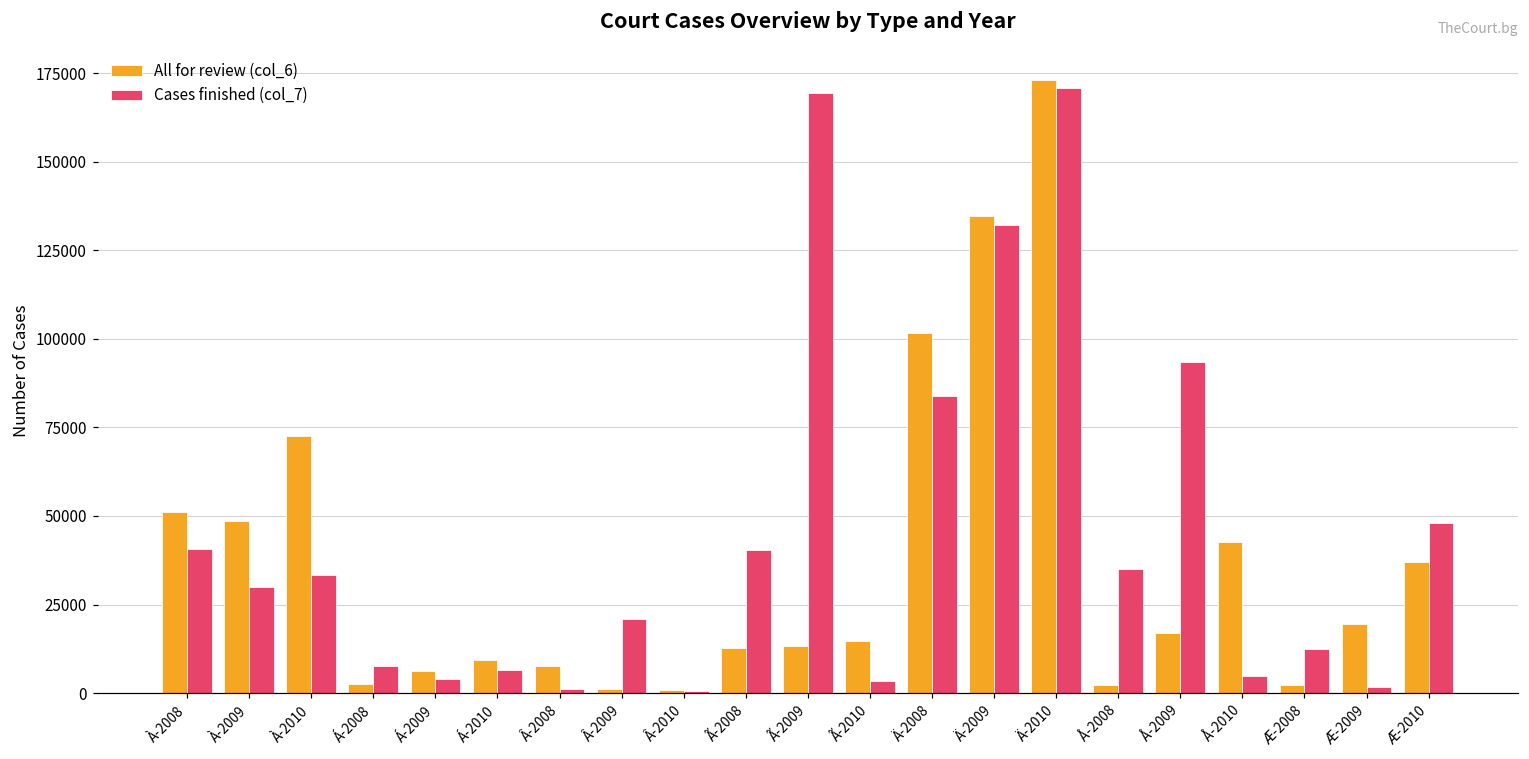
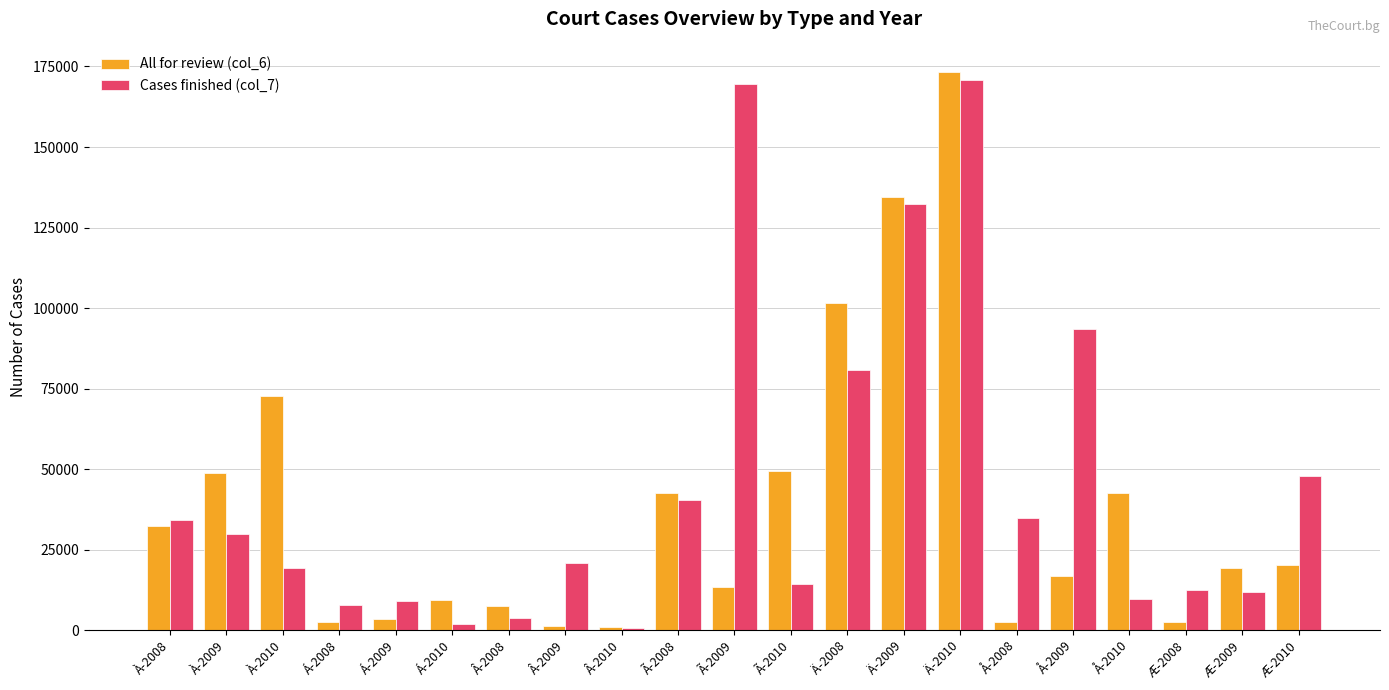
  {
    "All for review (col_6)": {
-     "À-2008": 51000,
+     "À-2008": 32000,
      "À-2009": 49000,
      "À-2010": 73000,
      "Á-2008": 3000,
-     "Á-2009": 6000,
+     "Á-2009": 3000,
      "Á-2010": 9000,
      "Â-2008": 8000,
      "Â-2009": 1000,
      "Â-2010": 1000,
-     "Ã-2008": 13000,
+     "Ã-2008": 42000,
      "Ã-2009": 13000,
-     "Ã-2010": 15000,
+     "Ã-2010": 50000,
      "Ä-2008": 102000,
      "Ä-2009": 135000,
      "Ä-2010": 173000,
      "Å-2008": 2000,
      "Å-2009": 17000,
      "Å-2010": 43000,
      "Æ-2008": 2000,
      "Æ-2009": 19000,
-     "Æ-2010": 37000
+     "Æ-2010": 20000
    },
    "Cases finished (col_7)": {
-     "À-2008": 41000,
+     "À-2008": 34000,
      "À-2009": 30000,
-     "À-2010": 33000,
+     "À-2010": 19000,
      "Á-2008": 8000,
-     "Á-2009": 4000,
-     "Á-2010": 6000,
-     "Â-2008": 1000,
+     "Á-2009": 9000,
+     "Á-2010": 2000,
+     "Â-2008": 4000,
      "Â-2009": 21000,
      "Ã-2008": 40000,
      "Ã-2009": 170000,
-     "Ã-2010": 3000,
-     "Ä-2008": 84000,
+     "Ã-2010": 14000,
+     "Ä-2008": 81000,
      "Ä-2009": 132000,
      "Ä-2010": 171000,
      "Å-2008": 35000,
      "Å-2009": 93000,
-     "Å-2010": 5000,
+     "Å-2010": 10000,
      "Æ-2008": 12000,
-     "Æ-2009": 2000,
+     "Æ-2009": 12000,
      "Æ-2010": 48000
    }
  }
